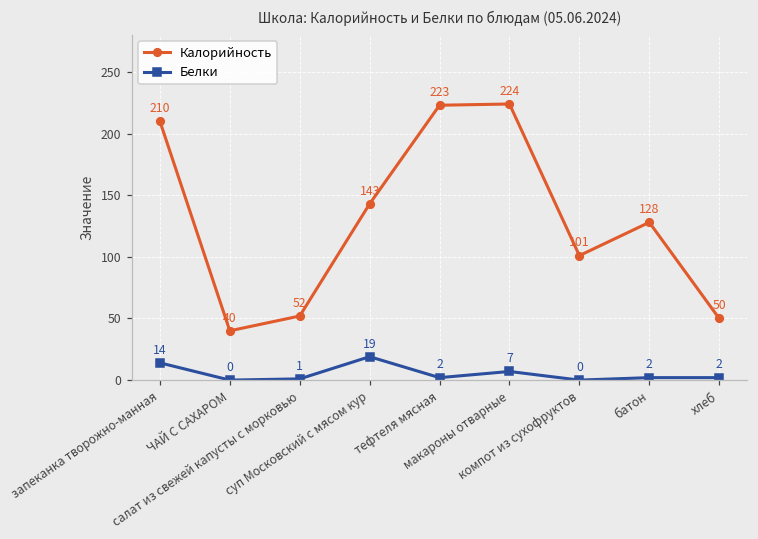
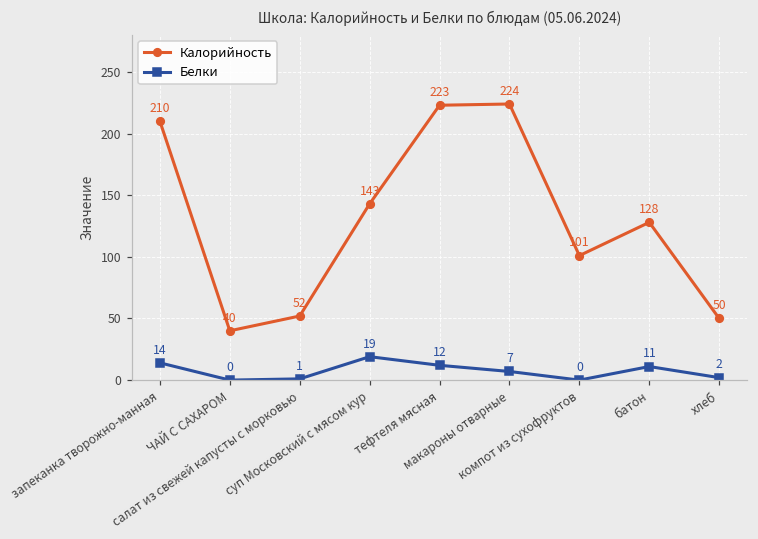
  {
    "Калорийность": {
      "запеканка творожно-манная": 210,
      "ЧАЙ С САХАРОМ": 40,
      "салат из свежей капусты с морковью": 52,
      "суп Московский с мясом кур": 143,
      "тефтеля мясная": 223,
      "макароны отварные": 224,
      "компот из сухофруктов": 101,
      "батон": 128,
      "хлеб": 50
    },
    "Белки": {
      "запеканка творожно-манная": 14,
      "ЧАЙ С САХАРОМ": 0,
      "салат из свежей капусты с морковью": 1,
      "суп Московский с мясом кур": 19,
-     "тефтеля мясная": 2,
+     "тефтеля мясная": 12,
      "макароны отварные": 7,
      "компот из сухофруктов": 0,
-     "батон": 2,
+     "батон": 11,
      "хлеб": 2
    }
  }
